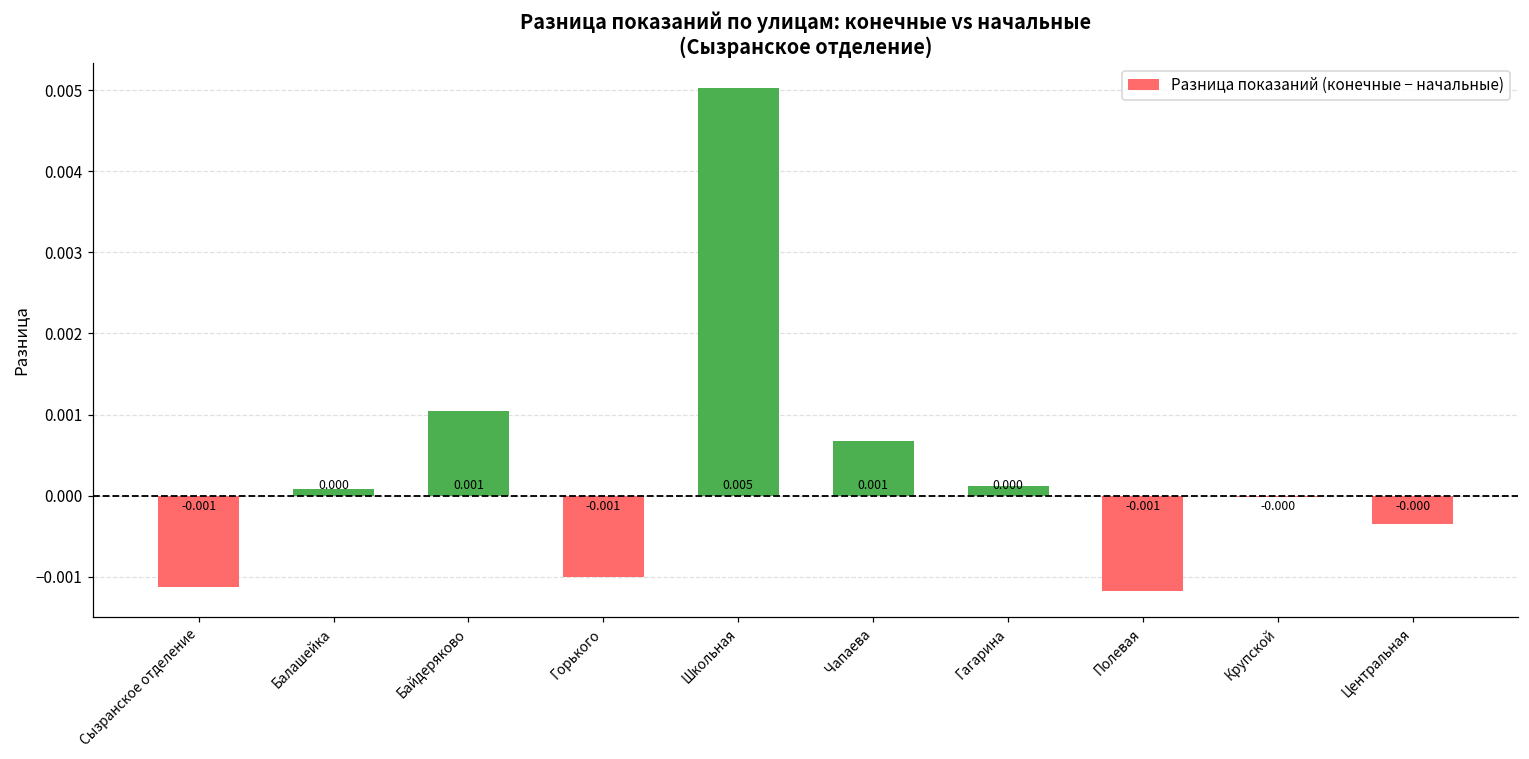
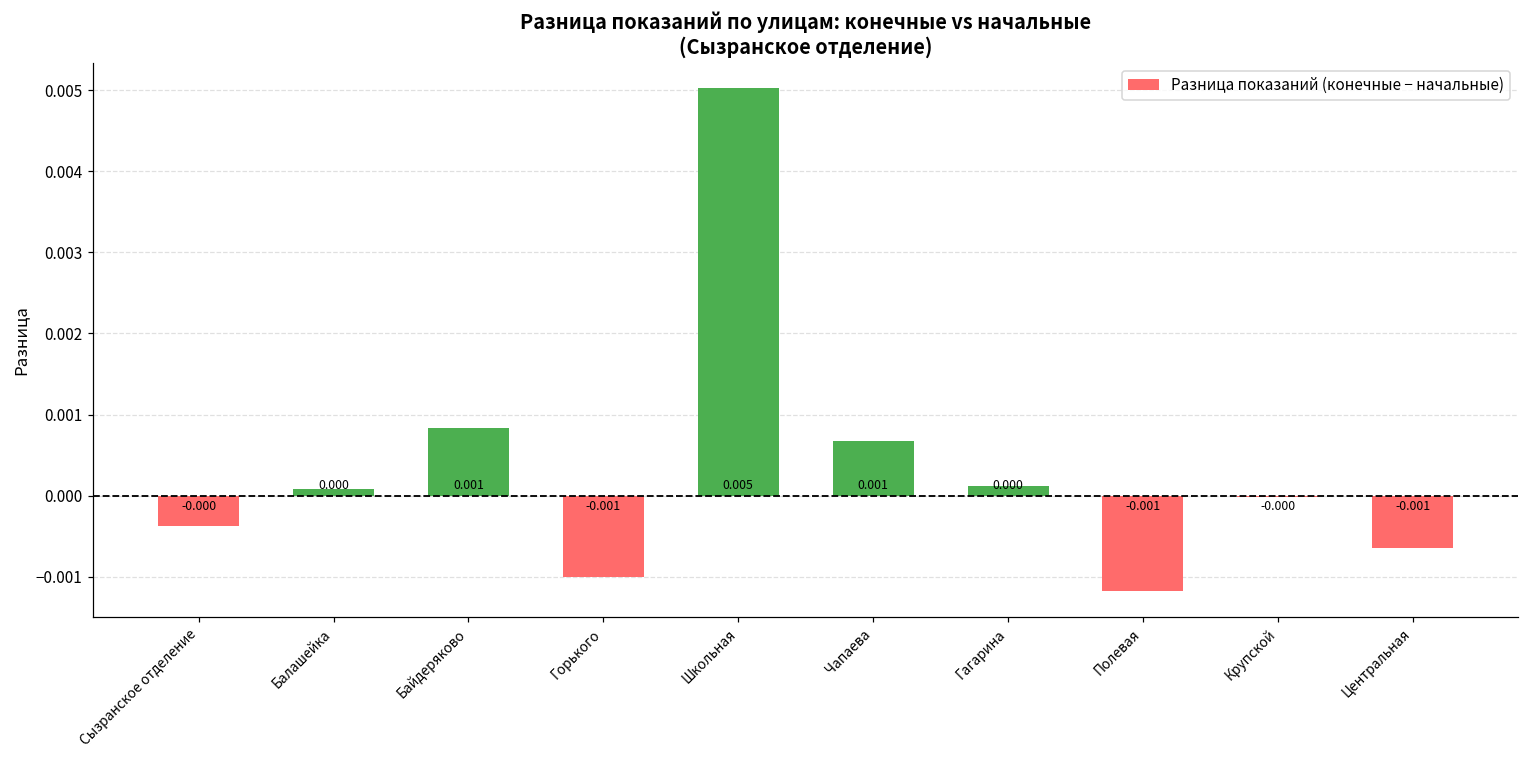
  {
-   "Сызранское отделение": -0.001,
+   "Сызранское отделение": -0.000,
    "Балашейка": 0.000,
-   "Байдеряково": 0.0011,
+   "Байдеряково": 0.0008,
    "Горького": -0.001,
    "Школьная": 0.005,
    "Чапаева": 0.001,
    "Гагарина": 0.000,
    "Полевая": -0.001,
    "Крупской": -0.000,
-   "Центральная": -0.000
+   "Центральная": -0.001
  }
